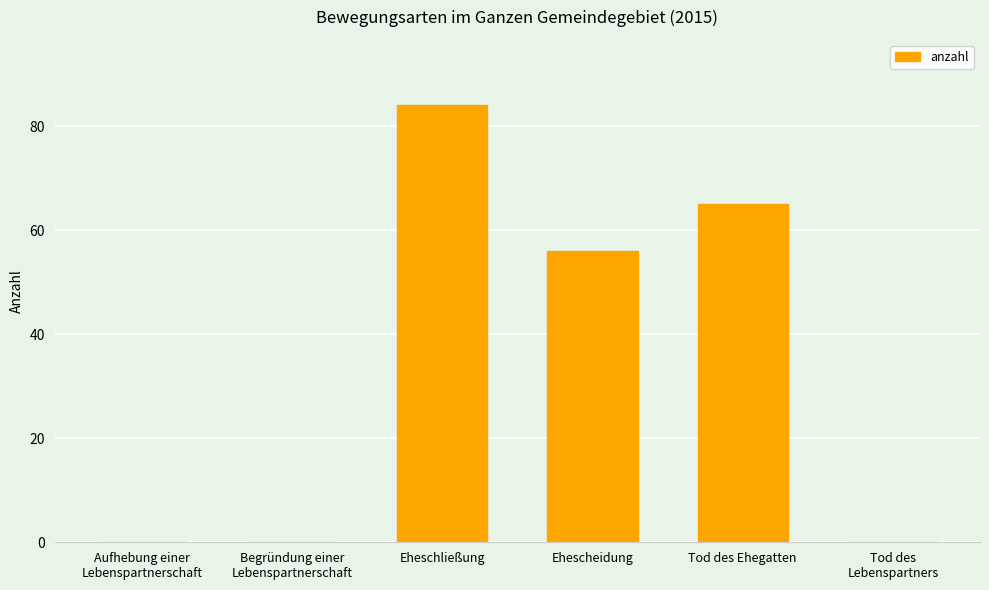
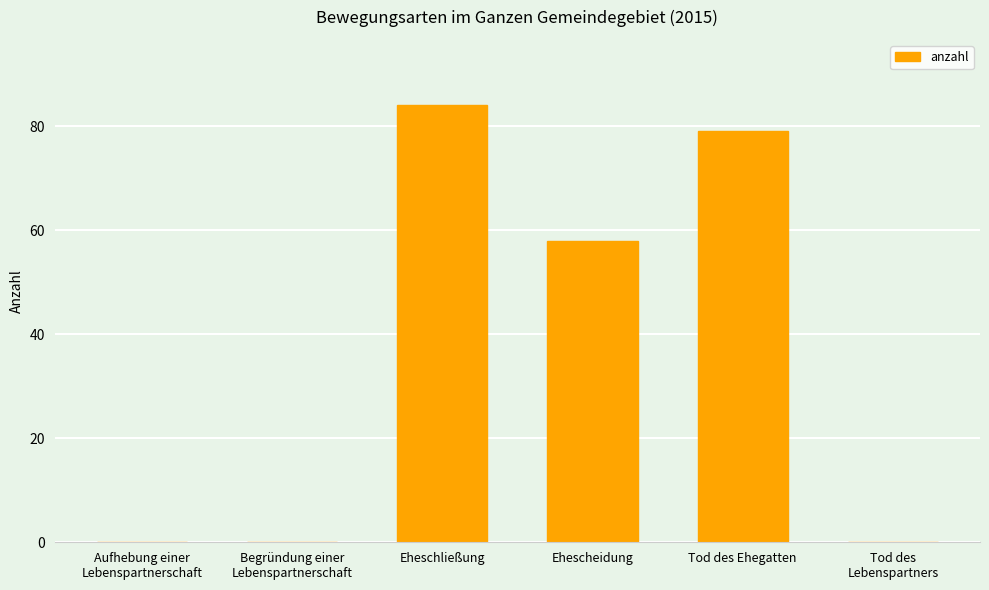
  {
    "Aufhebung einer Lebenspartnerschaft": 0,
    "Begründung einer Lebenspartnerschaft": 0,
    "Eheschließung": 84,
-   "Ehescheidung": 56,
-   "Tod des Ehegatten": 65,
+   "Ehescheidung": 58,
+   "Tod des Ehegatten": 79,
    "Tod des Lebenspartners": 0
  }
